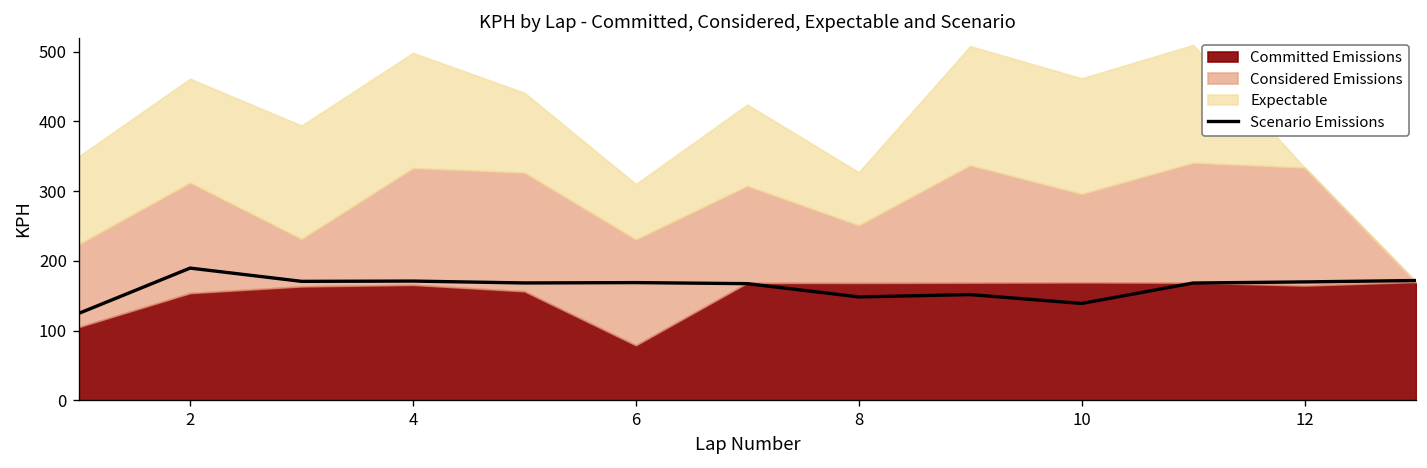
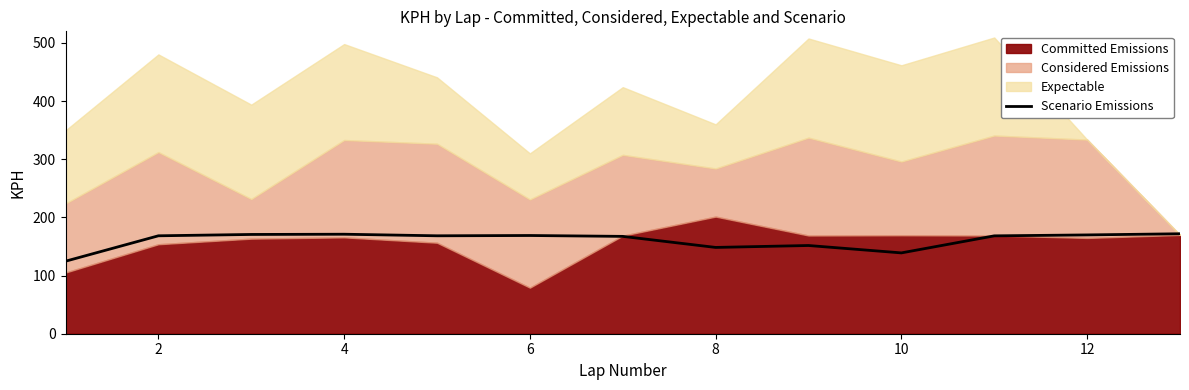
  {
    "Scenario Emissions": {
-     "2": 190,
+     "2": 170,
      "4": 170,
      "6": 170,
      "8": 150,
      "10": 140,
      "12": 170
    },
    "Committed Emissions": {
      "2": 150,
      "4": 170,
      "6": 80,
-     "8": 170,
+     "8": 200,
      "10": 170,
      "12": 160
    },
    "Considered Emissions": {
      "2": 160,
      "4": 170,
      "6": 150,
      "8": 80,
      "10": 130
    },
    "Expectable": {
-     "2": 150,
+     "2": 170,
      "4": 170,
      "6": 80,
      "8": 80,
      "10": 170
    }
  }
